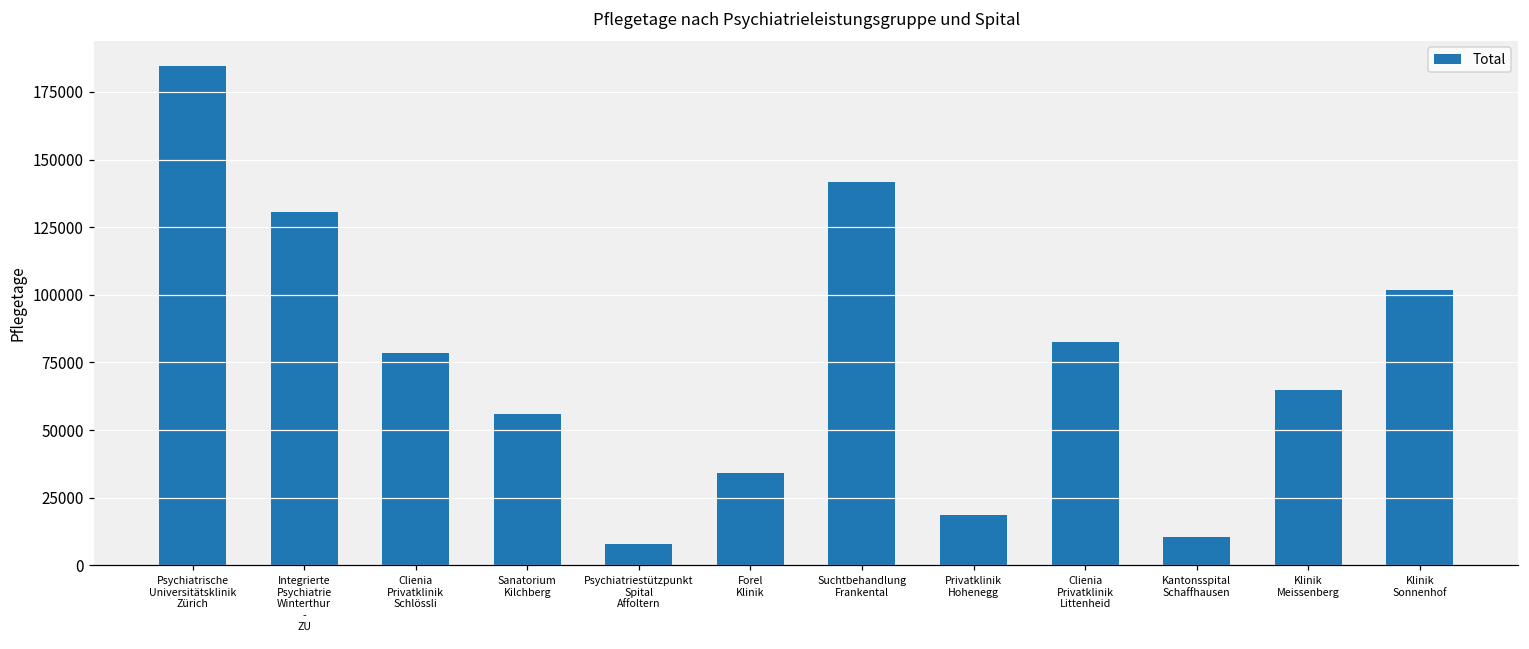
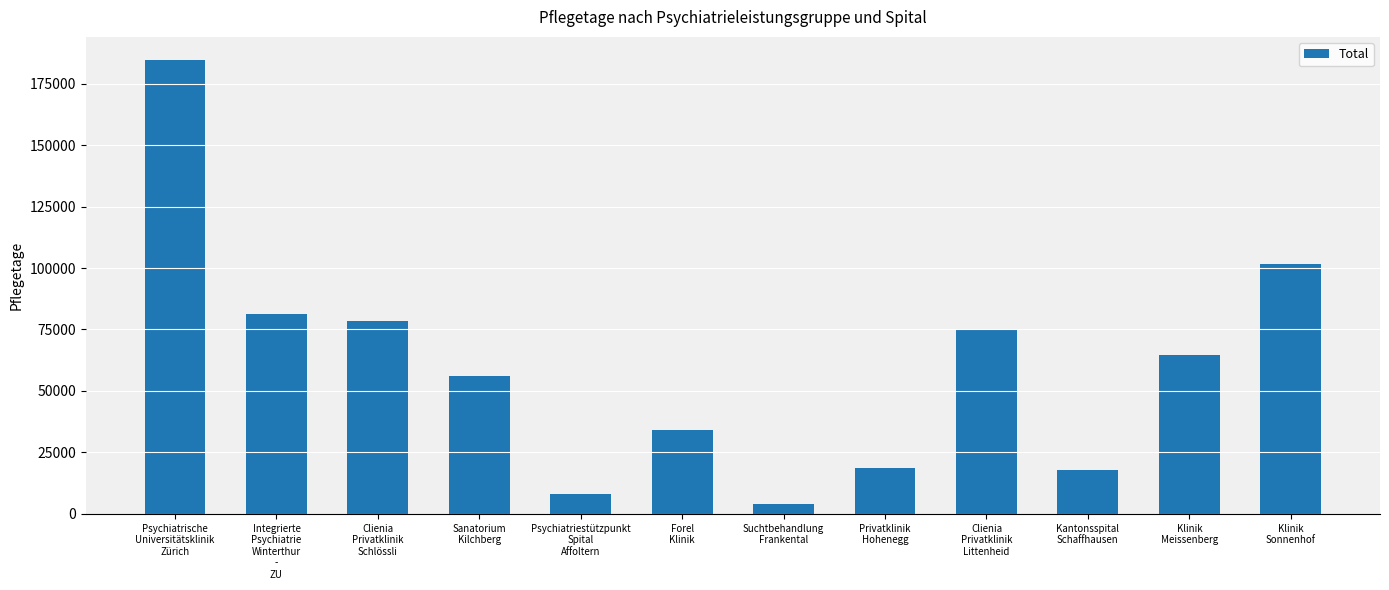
  {
    "Psychiatrische Universitätsklinik Zürich": 185000,
-   "Integrierte Psychiatrie Winterthur - ZU": 131000,
+   "Integrierte Psychiatrie Winterthur - ZU": 81000,
    "Clienia Privatklinik Schlössli": 79000,
    "Sanatorium Kilchberg": 56000,
    "Psychiatriestützpunkt Spital Affoltern": 8000,
    "Forel Klinik": 34000,
-   "Suchtbehandlung Frankental": 142000,
+   "Suchtbehandlung Frankental": 4000,
    "Privatklinik Hohenegg": 19000,
-   "Clienia Privatklinik Littenheid": 83000,
-   "Kantonsspital Schaffhausen": 11000,
+   "Clienia Privatklinik Littenheid": 75000,
+   "Kantonsspital Schaffhausen": 18000,
    "Klinik Meissenberg": 65000,
    "Klinik Sonnenhof": 102000
  }
